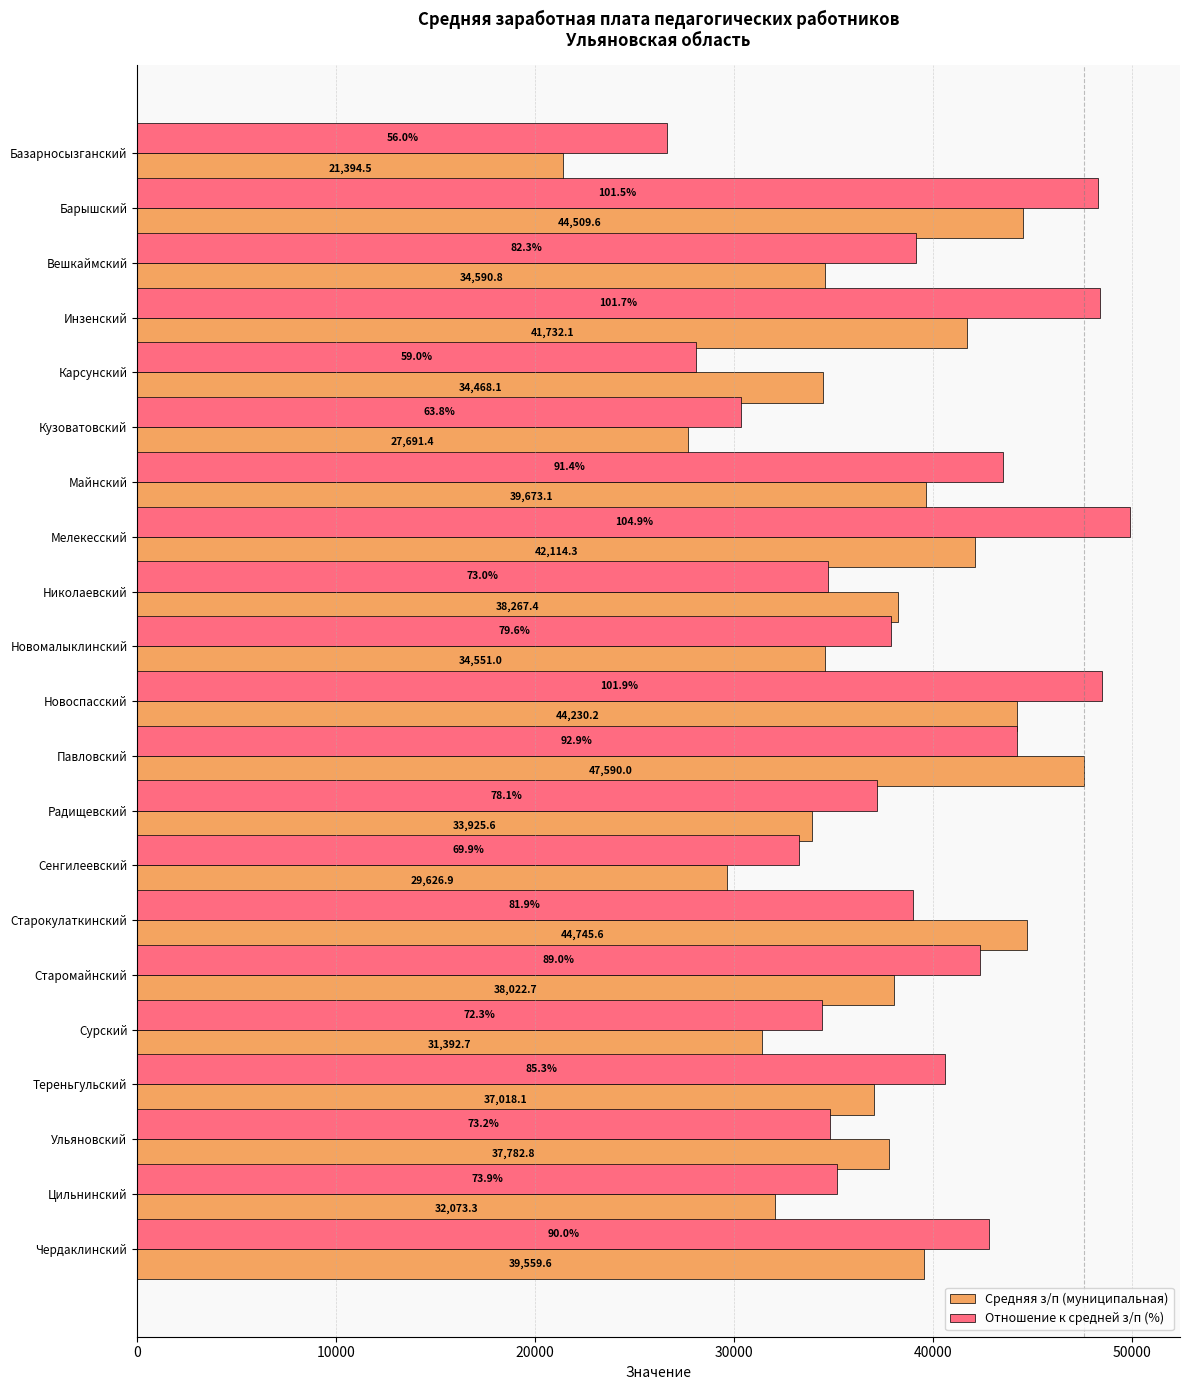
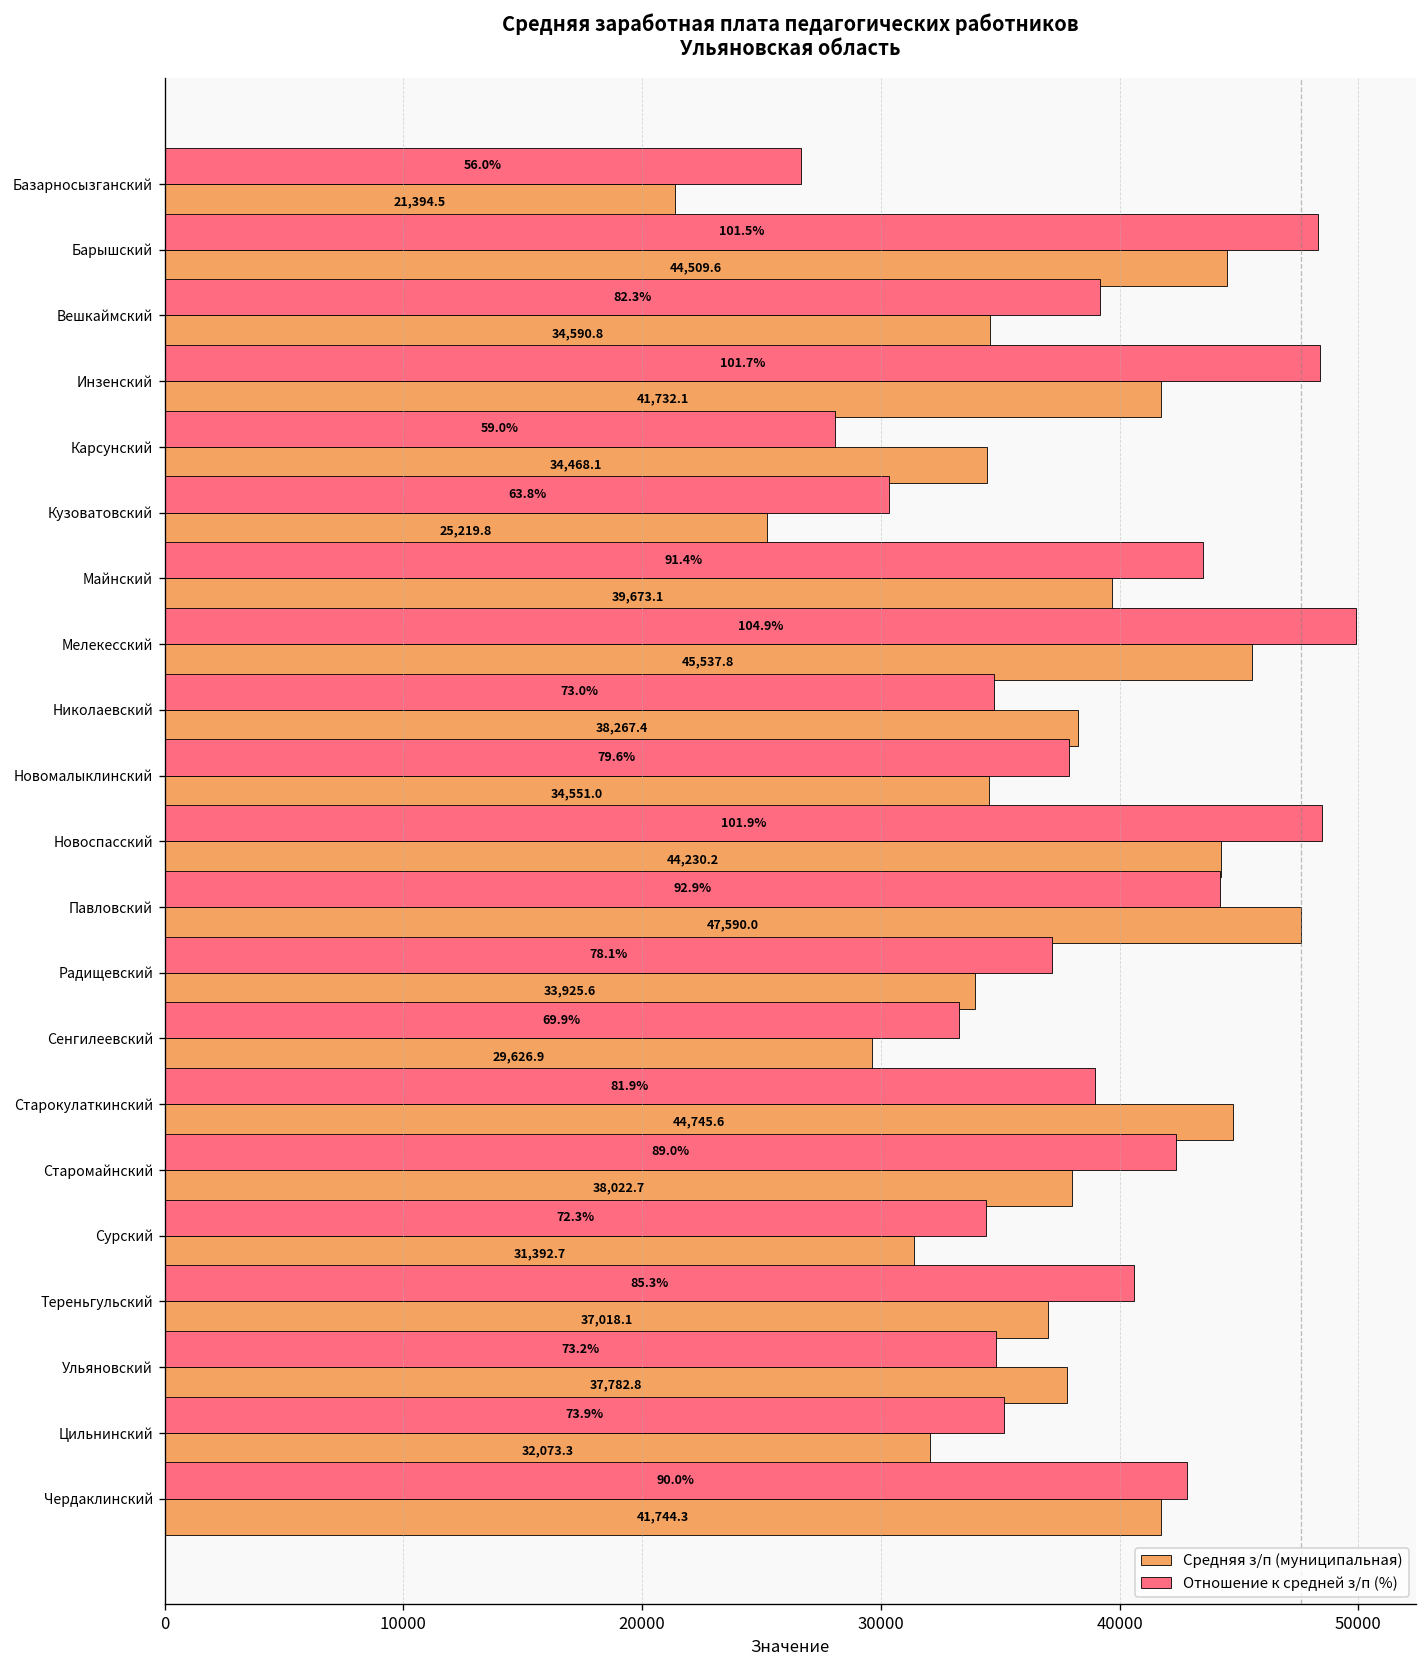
  {
    "Средняя з/п (муниципальная)": {
      "Базарносызганский": "21,394.5",
      "Барышский": "44,509.6",
      "Вешкаймский": "34,590.8",
      "Инзенский": "41,732.1",
      "Карсунский": "34,468.1",
-     "Кузоватовский": "27,691.4",
+     "Кузоватовский": "25,219.8",
      "Майнский": "39,673.1",
-     "Мелекесский": "42,114.3",
+     "Мелекесский": "45,537.8",
      "Николаевский": "38,267.4",
      "Новомалыклинский": "34,551.0",
      "Новоспасский": "44,230.2",
      "Павловский": "47,590.0",
      "Радищевский": "33,925.6",
      "Сенгилеевский": "29,626.9",
      "Старокулаткинский": "44,745.6",
      "Старомайнский": "38,022.7",
      "Сурский": "31,392.7",
      "Тереньгульский": "37,018.1",
      "Ульяновский": "37,782.8",
      "Цильнинский": "32,073.3",
-     "Чердаклинский": "39,559.6"
+     "Чердаклинский": "41,744.3"
    }
  }
